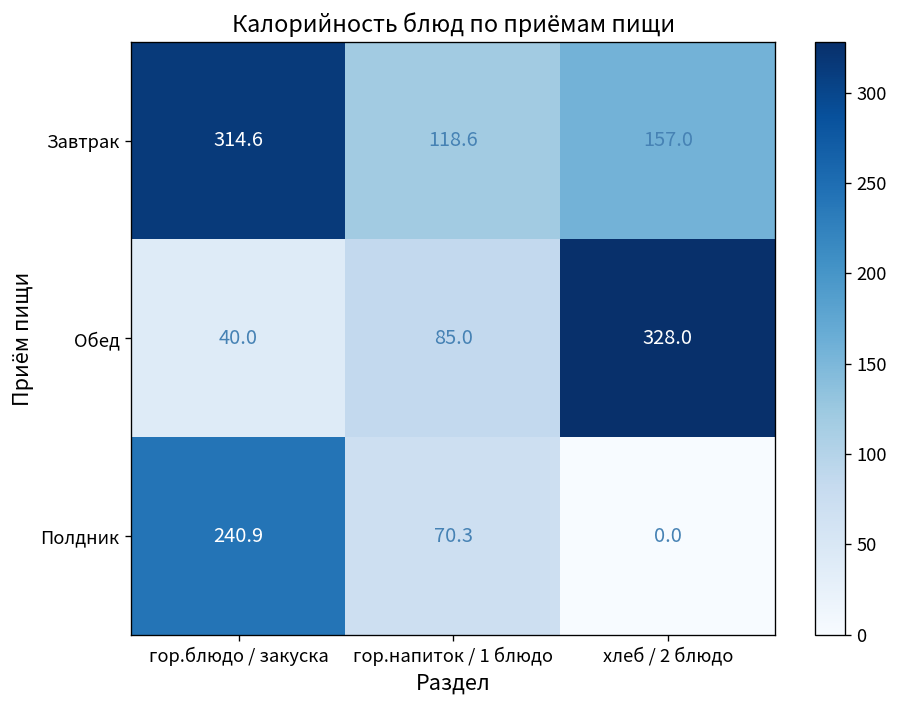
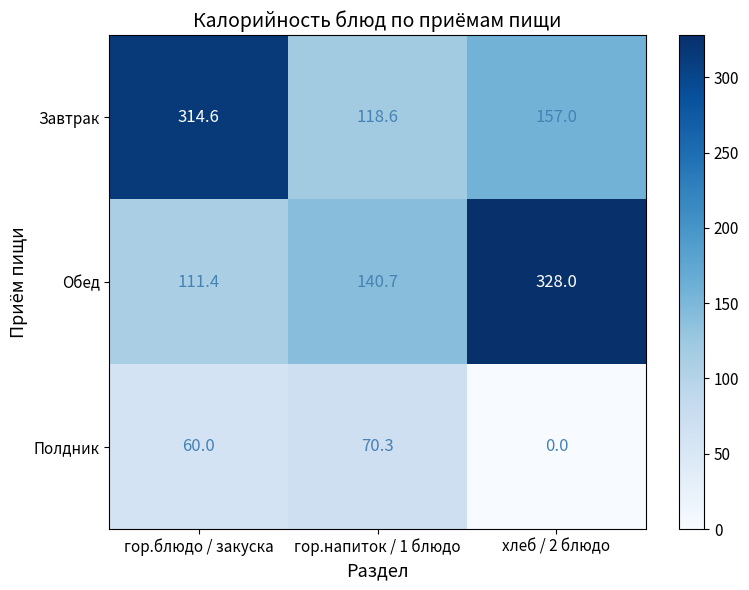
  {
    "Завтрак": {
      "гор.блюдо / закуска": 314.6,
      "гор.напиток / 1 блюдо": 118.6,
      "хлеб / 2 блюдо": 157.0
    },
    "Обед": {
-     "гор.блюдо / закуска": 40.0,
-     "гор.напиток / 1 блюдо": 85.0,
+     "гор.блюдо / закуска": 111.4,
+     "гор.напиток / 1 блюдо": 140.7,
      "хлеб / 2 блюдо": 328.0
    },
    "Полдник": {
-     "гор.блюдо / закуска": 240.9,
+     "гор.блюдо / закуска": 60.0,
      "гор.напиток / 1 блюдо": 70.3,
      "хлеб / 2 блюдо": 0.0
    }
  }
